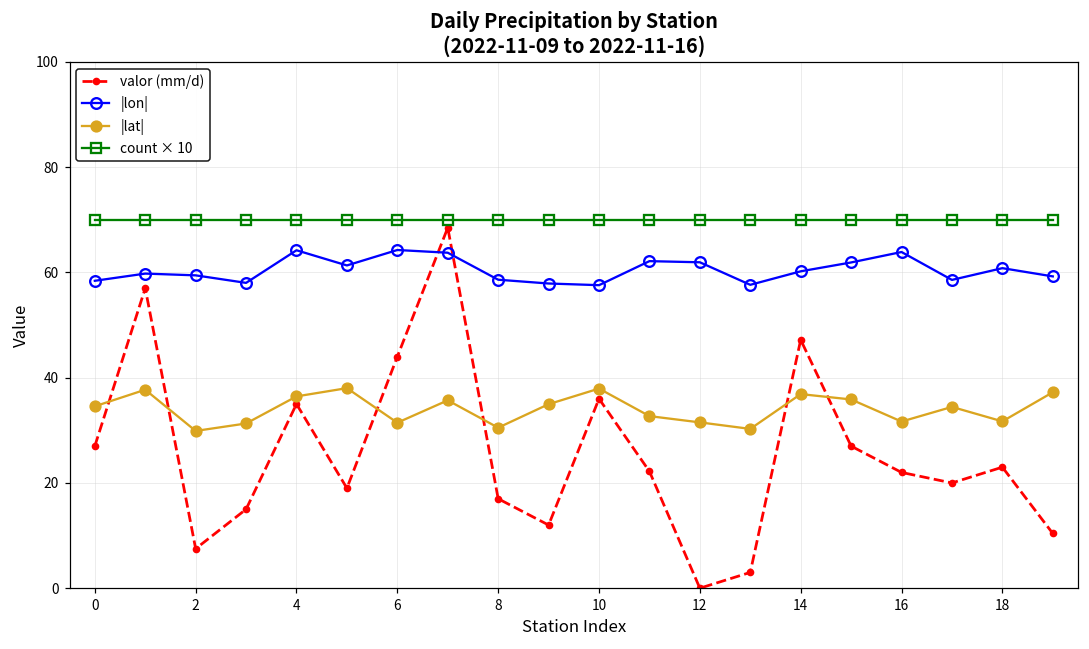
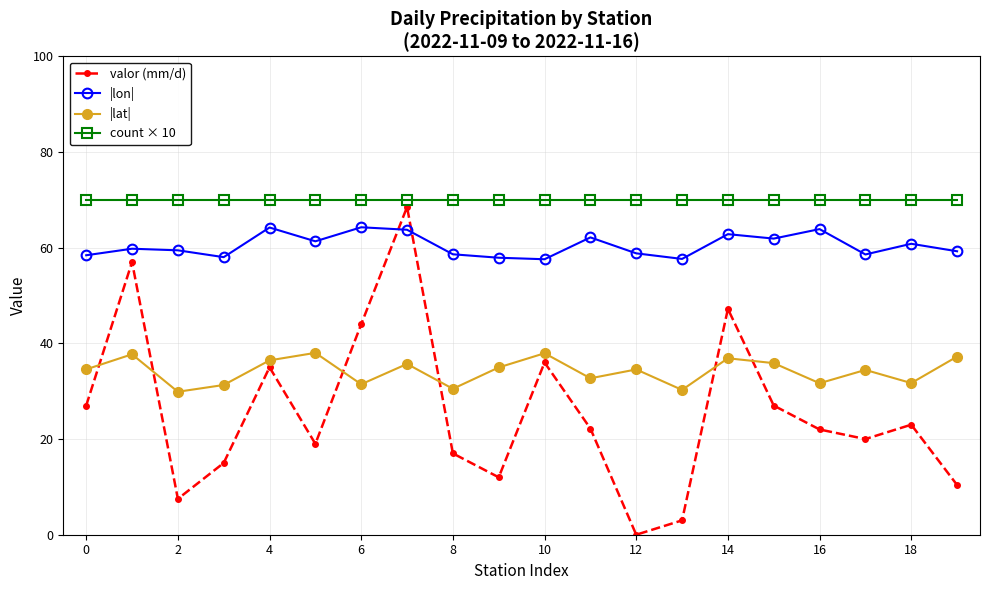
  {
    "valor (mm/d)": {
      "0": 27,
      "2": 8,
      "4": 35,
      "6": 44,
      "8": 17,
      "10": 36,
      "12": 0,
      "14": 47,
      "16": 22,
      "18": 23
    },
    "|lon|": {
      "0": 58,
      "2": 59,
      "4": 64,
      "6": 64,
      "8": 59,
      "10": 58,
-     "12": 62,
-     "14": 60,
+     "12": 59,
+     "14": 63,
      "16": 64,
      "18": 61
    },
    "|lat|": {
      "0": 35,
      "2": 30,
      "4": 36,
      "6": 31,
      "8": 31,
      "10": 38,
-     "12": 32,
+     "12": 35,
      "14": 37,
      "16": 32,
      "18": 32
    },
    "count × 10": {
      "0": 70,
      "2": 70,
      "4": 70,
      "6": 70,
      "8": 70,
      "10": 70,
      "12": 70,
      "14": 70,
      "16": 70,
      "18": 70
    }
  }
